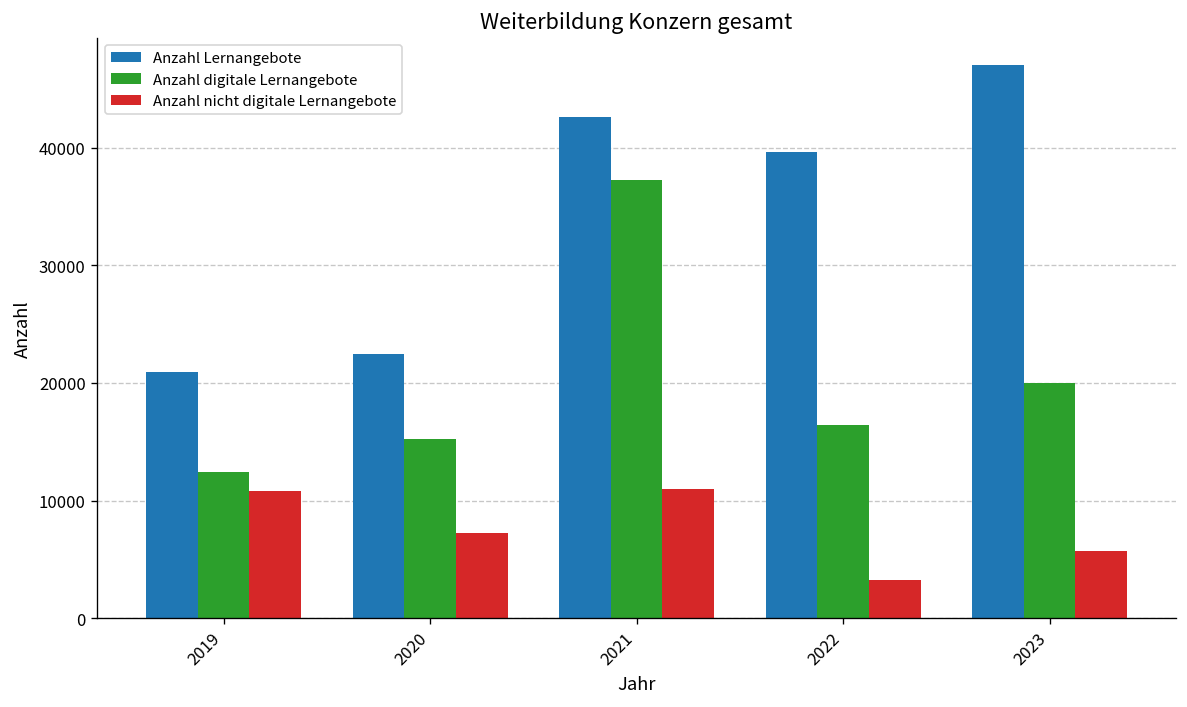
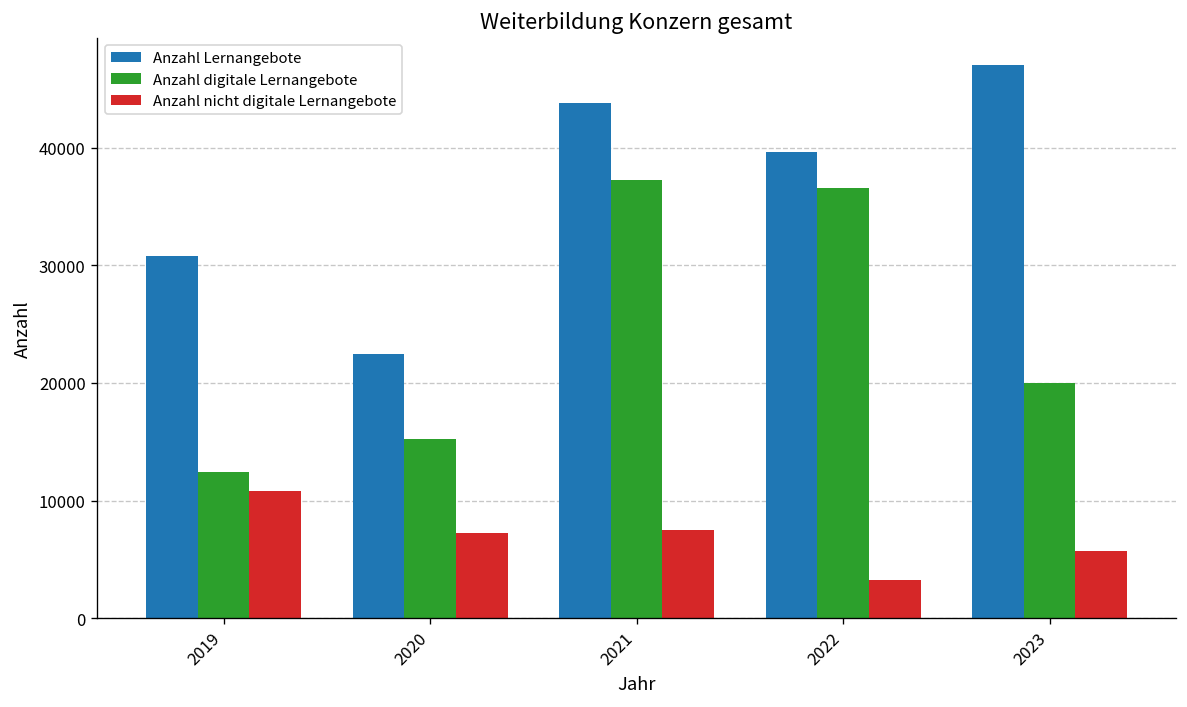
  {
    "Anzahl Lernangebote": {
-     "2019": 21000,
+     "2019": 31000,
      "2020": 22000,
-     "2021": 43000,
+     "2021": 44000,
      "2022": 40000,
      "2023": 47000
    },
    "Anzahl digitale Lernangebote": {
      "2019": 12000,
      "2020": 15000,
      "2021": 37000,
-     "2022": 16000,
+     "2022": 37000,
      "2023": 20000
    },
    "Anzahl nicht digitale Lernangebote": {
      "2019": 11000,
      "2020": 7000,
-     "2021": 11000,
+     "2021": 8000,
      "2022": 3000,
      "2023": 6000
    }
  }
